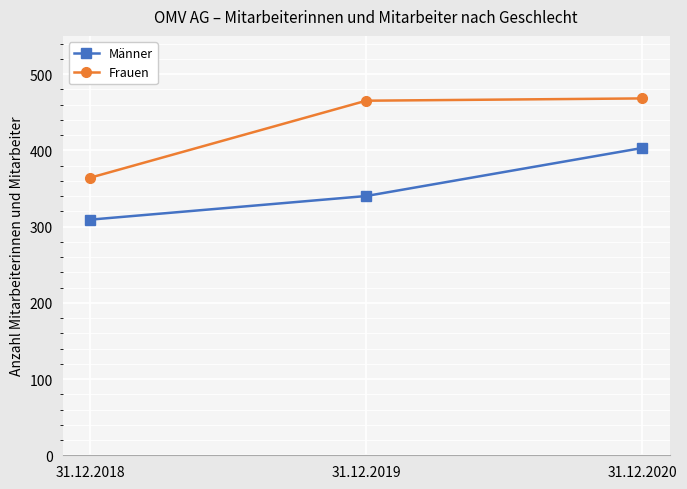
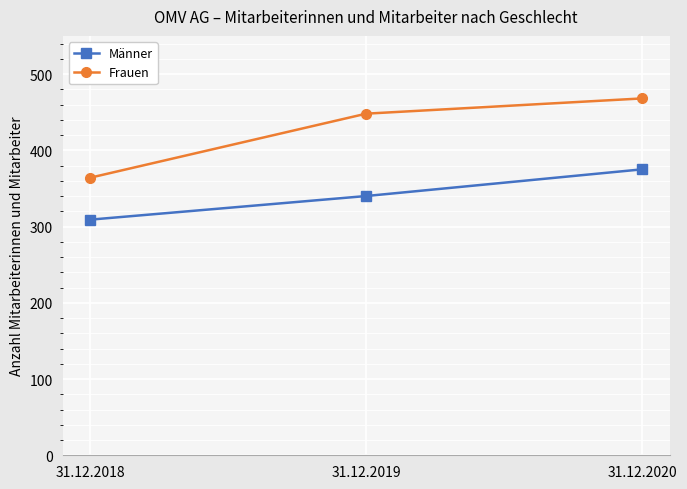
  {
    "Männer": {
      "31.12.2018": 310,
      "31.12.2019": 340,
-     "31.12.2020": 400
+     "31.12.2020": 380
    },
    "Frauen": {
      "31.12.2018": 360,
-     "31.12.2019": 470,
+     "31.12.2019": 450,
      "31.12.2020": 470
    }
  }
